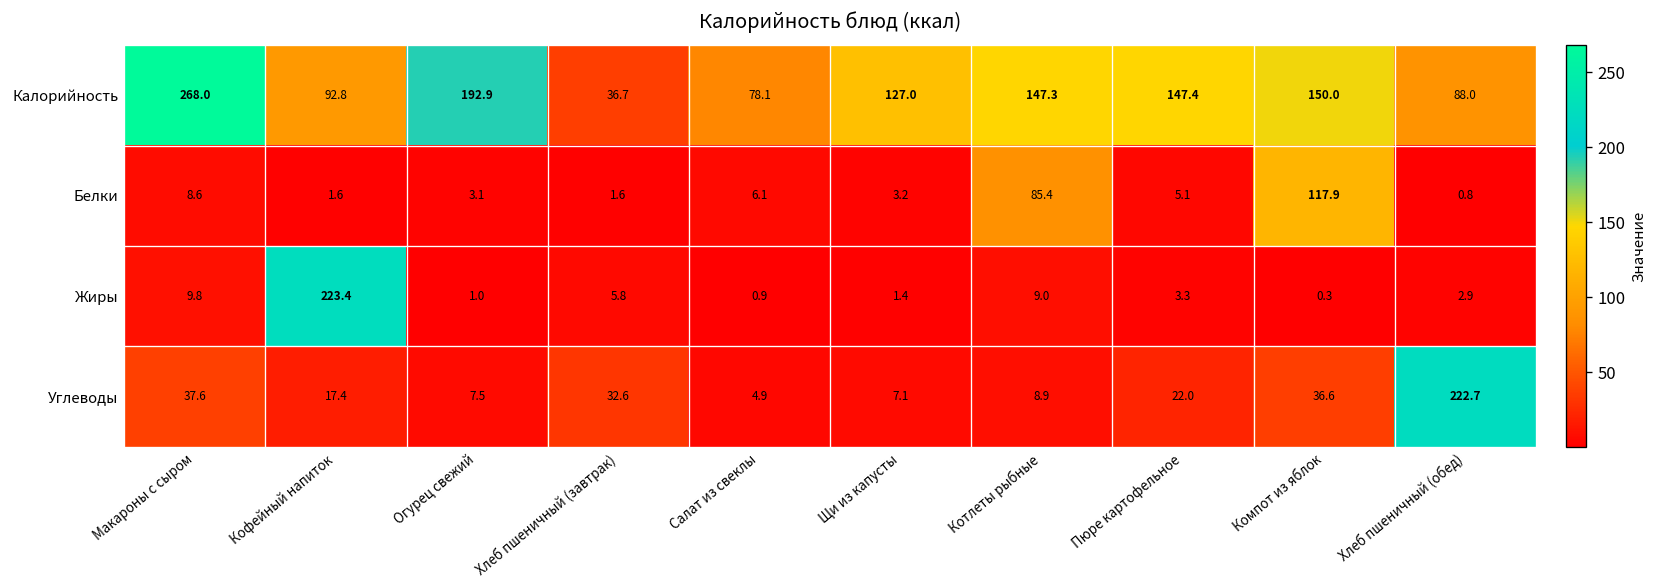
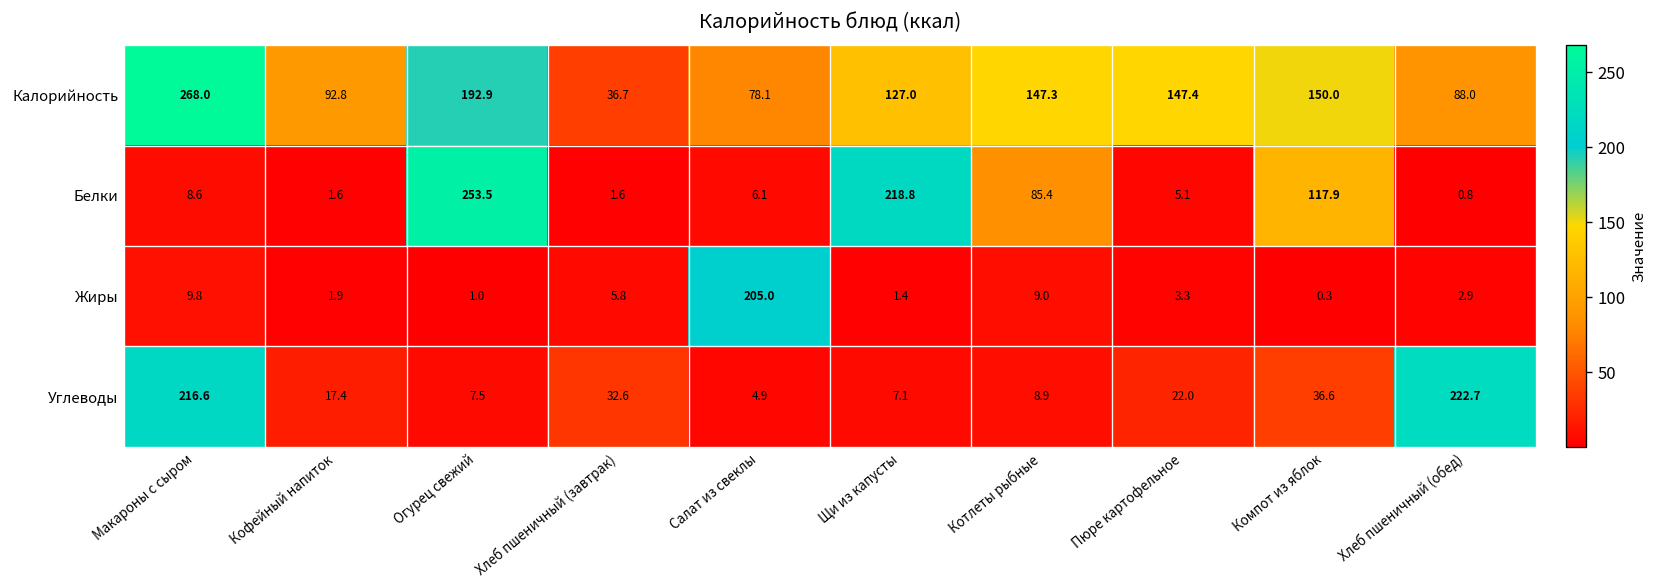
  {
    "Калорийность": {
      "Макароны с сыром": 268.0,
      "Кофейный напиток": 92.8,
      "Огурец свежий": 192.9,
      "Хлеб пшеничный (завтрак)": 36.7,
      "Салат из свеклы": 78.1,
      "Щи из капусты": 127.0,
      "Котлеты рыбные": 147.3,
      "Пюре картофельное": 147.4,
      "Компот из яблок": 150.0,
      "Хлеб пшеничный (обед)": 88.0
    },
    "Белки": {
      "Макароны с сыром": 8.6,
      "Кофейный напиток": 1.6,
-     "Огурец свежий": 3.1,
+     "Огурец свежий": 253.5,
      "Хлеб пшеничный (завтрак)": 1.6,
      "Салат из свеклы": 6.1,
-     "Щи из капусты": 3.2,
+     "Щи из капусты": 218.8,
      "Котлеты рыбные": 85.4,
      "Пюре картофельное": 5.1,
      "Компот из яблок": 117.9,
      "Хлеб пшеничный (обед)": 0.8
    },
    "Жиры": {
      "Макароны с сыром": 9.8,
-     "Кофейный напиток": 223.4,
+     "Кофейный напиток": 1.9,
      "Огурец свежий": 1.0,
      "Хлеб пшеничный (завтрак)": 5.8,
-     "Салат из свеклы": 0.9,
+     "Салат из свеклы": 205.0,
      "Щи из капусты": 1.4,
      "Котлеты рыбные": 9.0,
      "Пюре картофельное": 3.3,
      "Компот из яблок": 0.3,
      "Хлеб пшеничный (обед)": 2.9
    },
    "Углеводы": {
-     "Макароны с сыром": 37.6,
+     "Макароны с сыром": 216.6,
      "Кофейный напиток": 17.4,
      "Огурец свежий": 7.5,
      "Хлеб пшеничный (завтрак)": 32.6,
      "Салат из свеклы": 4.9,
      "Щи из капусты": 7.1,
      "Котлеты рыбные": 8.9,
      "Пюре картофельное": 22.0,
      "Компот из яблок": 36.6,
      "Хлеб пшеничный (обед)": 222.7
    }
  }
